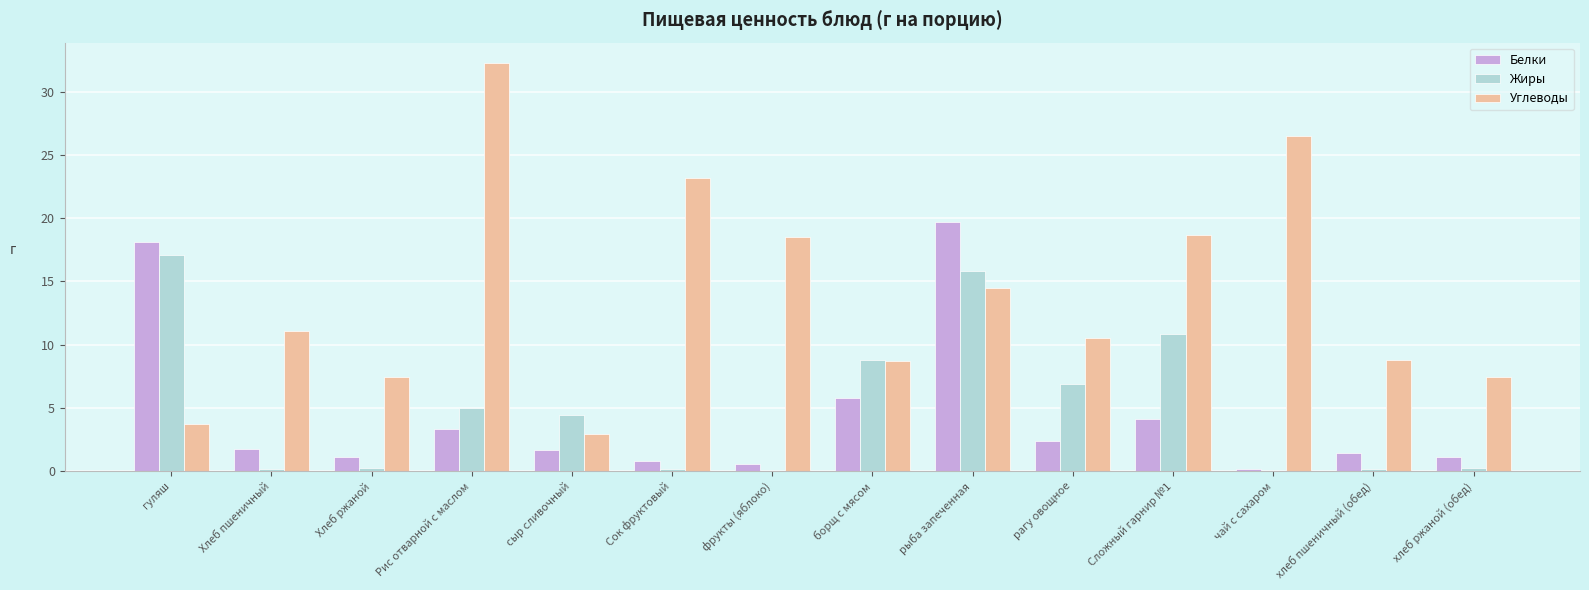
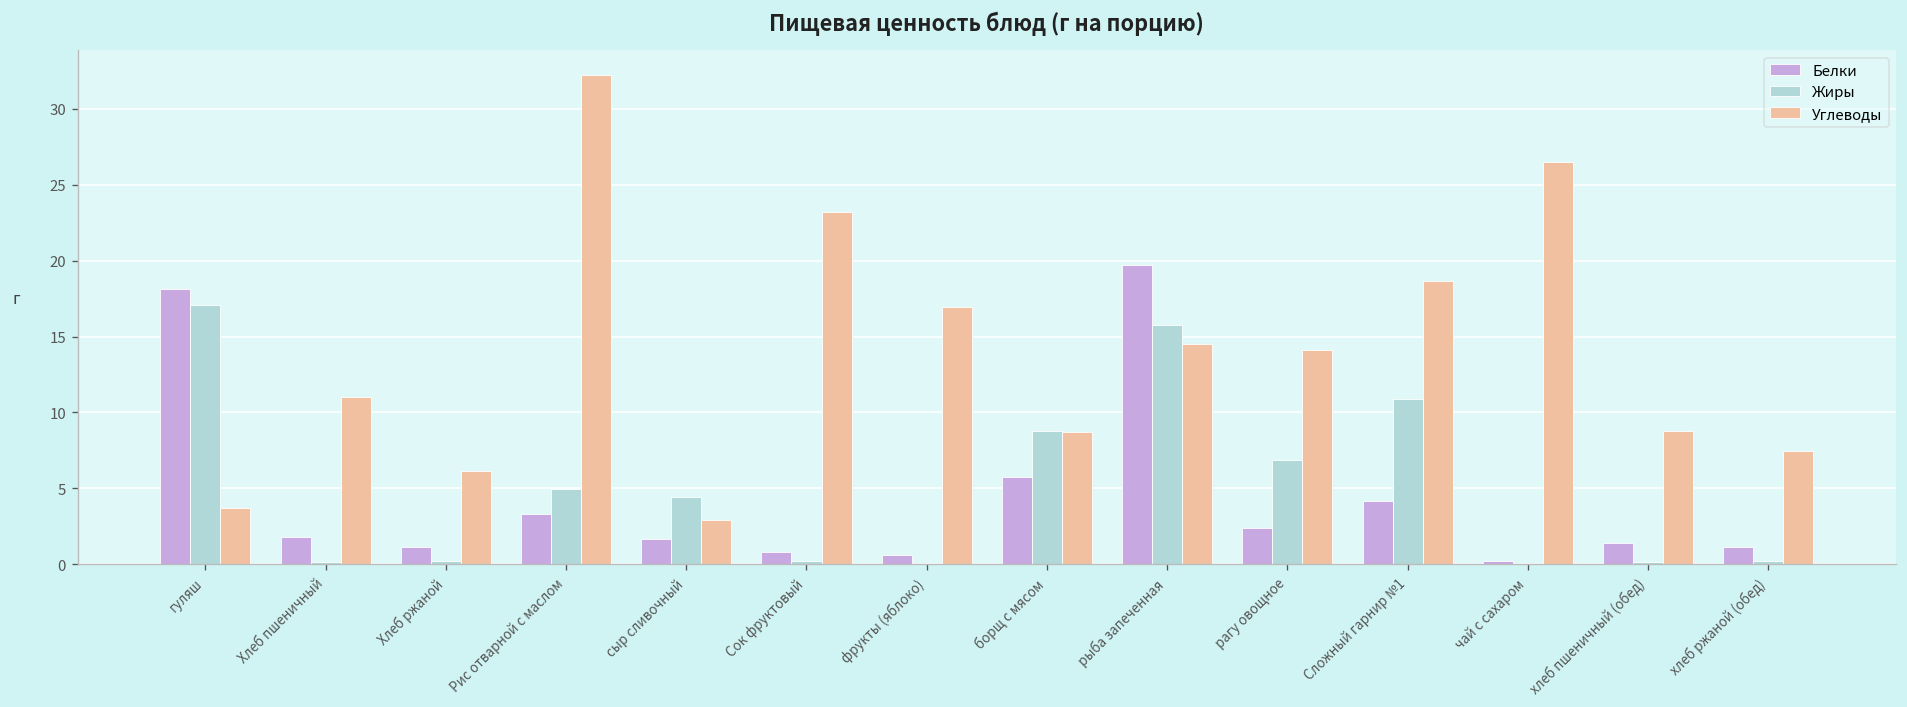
  {
    "Углеводы": {
      "гуляш": 3.7,
      "Хлеб пшеничный": 11.1,
-     "Хлеб ржаной": 7.4,
+     "Хлеб ржаной": 6.1,
      "Рис отварной с маслом": 32.3,
      "сыр сливочный": 2.9,
      "Сок фруктовый": 23.2,
-     "фрукты (яблоко)": 18.5,
+     "фрукты (яблоко)": 17.0,
      "борщ с мясом": 8.7,
      "рыба запеченная": 14.5,
-     "рагу овощное": 10.5,
+     "рагу овощное": 14.1,
      "Сложный гарнир №1": 18.6,
      "чай с сахаром": 26.5,
      "хлеб пшеничный (обед)": 8.8,
      "хлеб ржаной (обед)": 7.4
    }
  }
